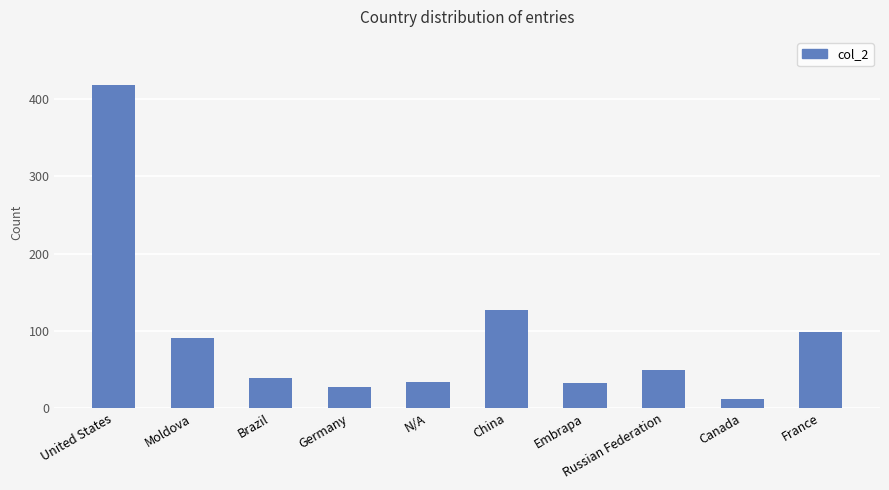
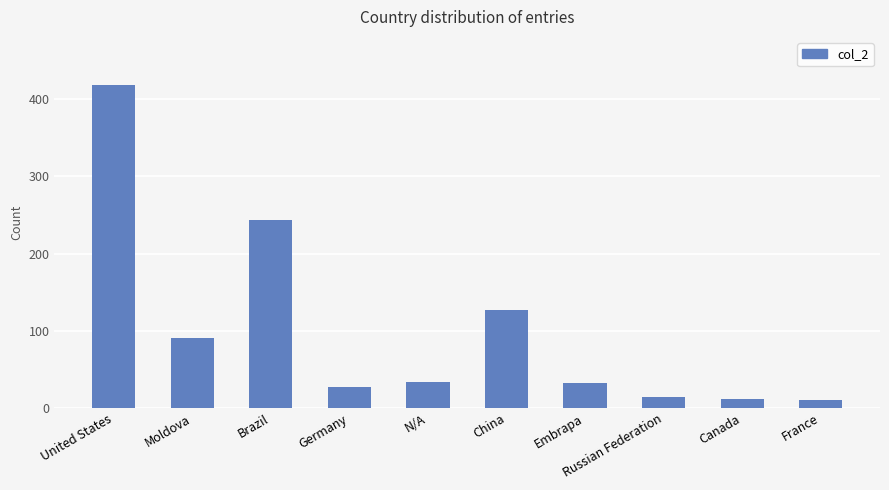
  {
    "United States": 420,
    "Moldova": 90,
-   "Brazil": 40,
+   "Brazil": 240,
    "Germany": 30,
    "N/A": 30,
    "China": 130,
    "Embrapa": 30,
-   "Russian Federation": 50,
+   "Russian Federation": 10,
    "Canada": 10,
-   "France": 100
+   "France": 10
  }
